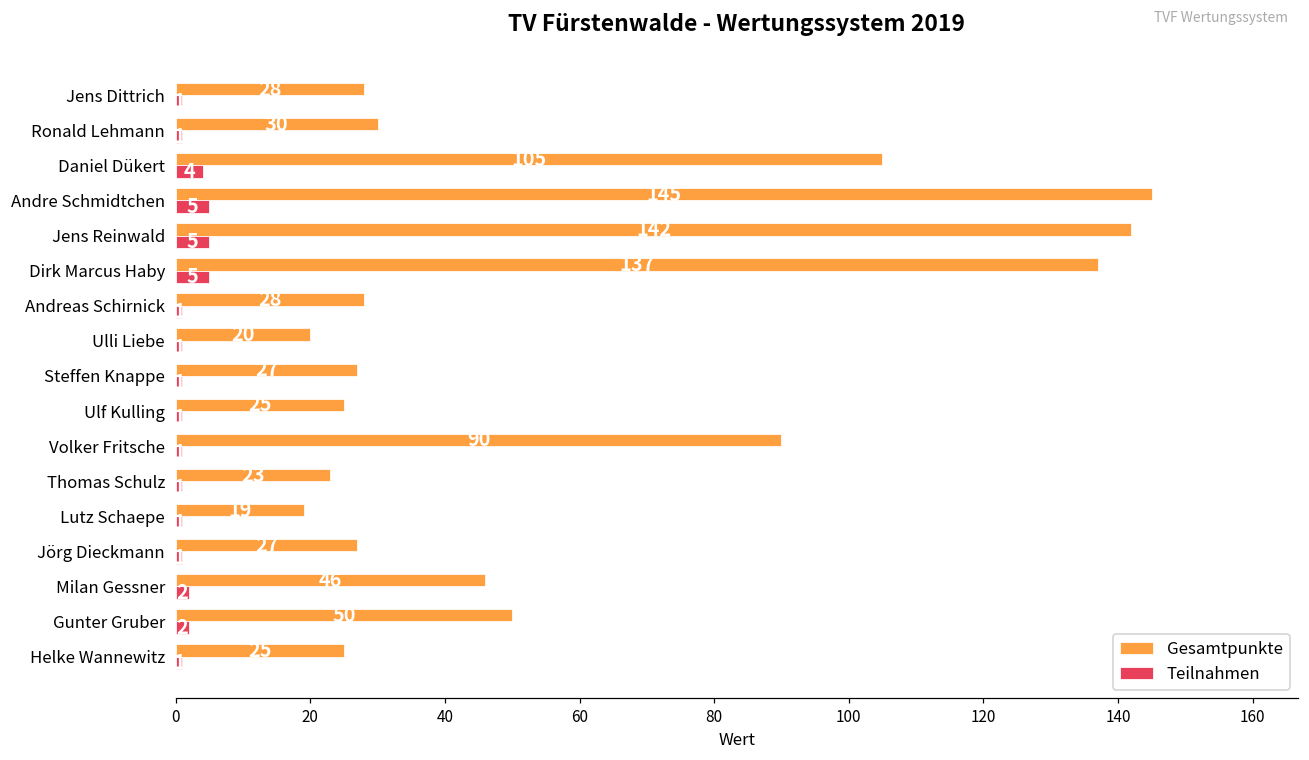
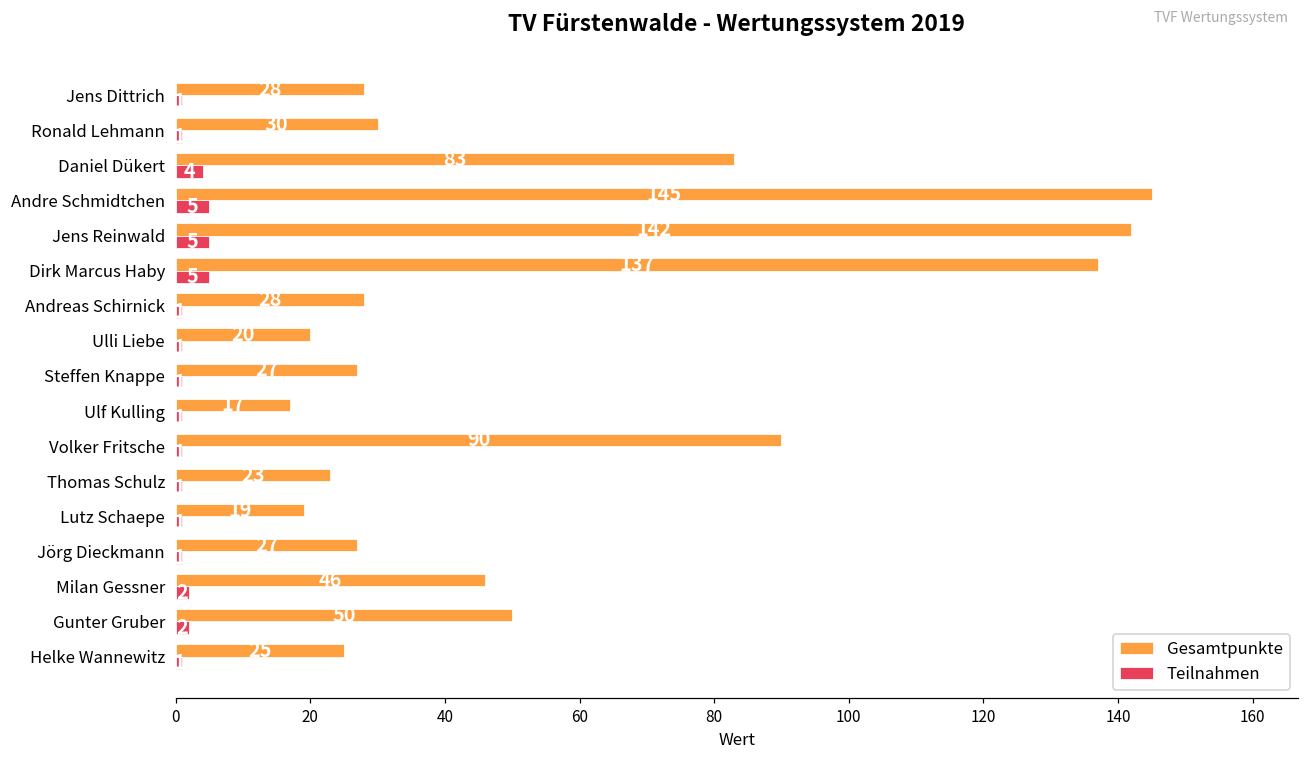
  {
    "Gesamtpunkte": {
      "Jens Dittrich": 28,
      "Ronald Lehmann": 30,
-     "Daniel Dükert": 105,
+     "Daniel Dükert": 83,
      "Andre Schmidtchen": 145,
      "Jens Reinwald": 142,
      "Dirk Marcus Haby": 137,
      "Andreas Schirnick": 28,
      "Ulli Liebe": 20,
      "Steffen Knappe": 27,
-     "Ulf Kulling": 25,
+     "Ulf Kulling": 17,
      "Volker Fritsche": 90,
      "Thomas Schulz": 23,
      "Lutz Schaepe": 19,
      "Jörg Dieckmann": 27,
      "Milan Gessner": 46,
      "Gunter Gruber": 50,
      "Helke Wannewitz": 25
    },
    "Teilnahmen": {
      "Daniel Dükert": 4,
      "Andre Schmidtchen": 5,
      "Jens Reinwald": 5,
      "Dirk Marcus Haby": 5
    }
  }
